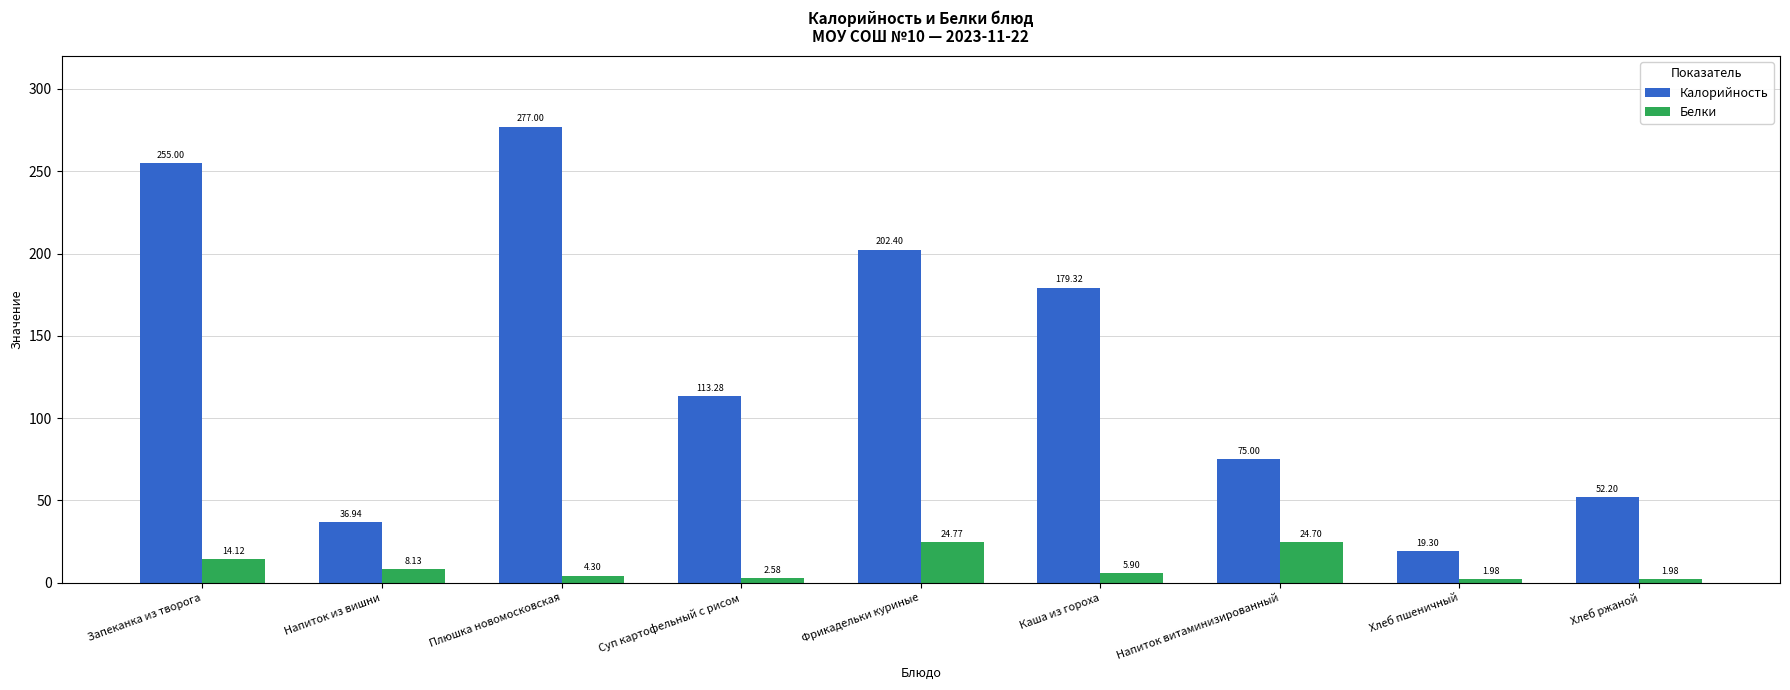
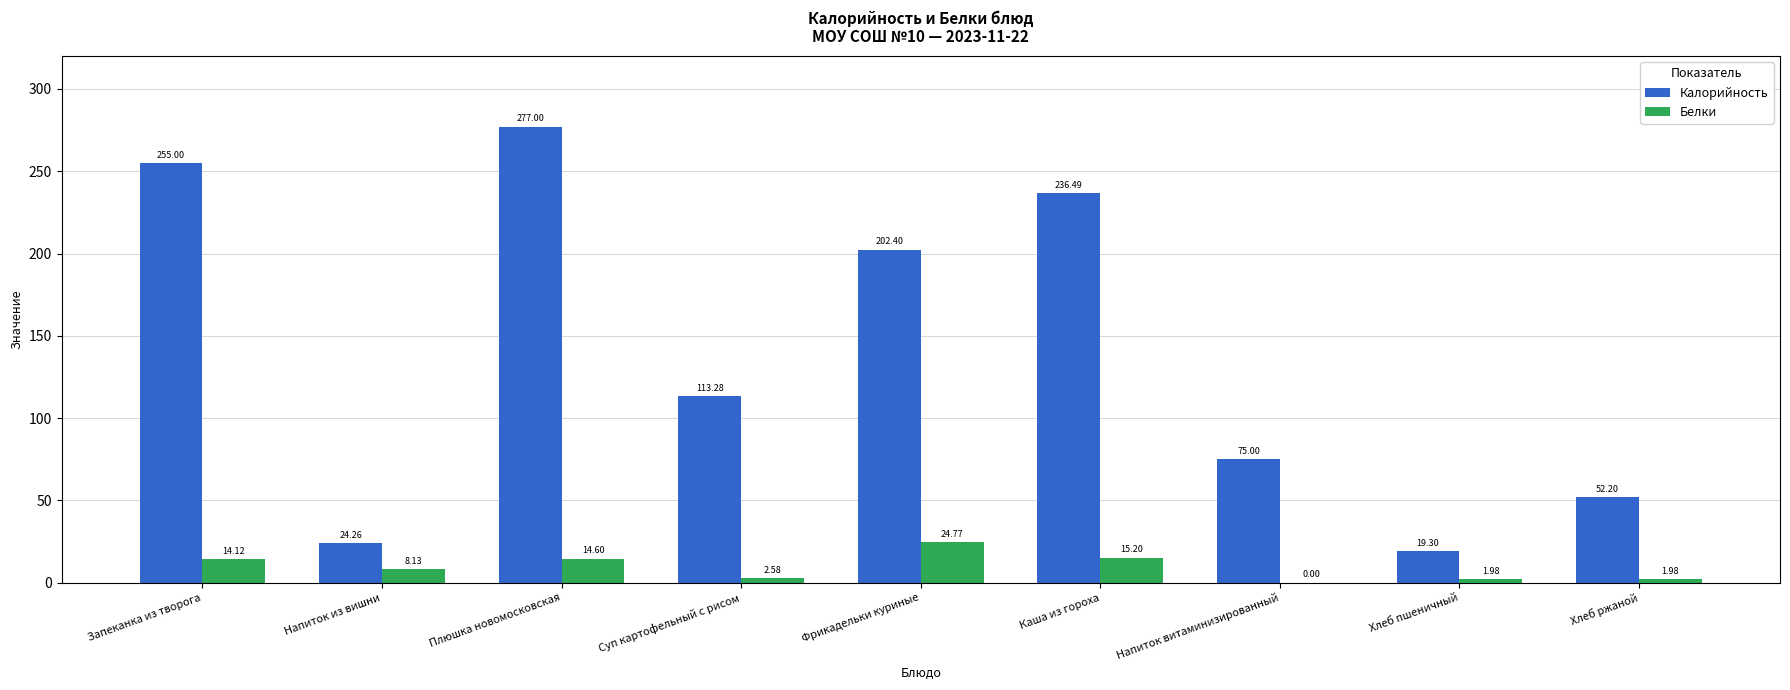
  {
    "Калорийность": {
      "Запеканка из творога": 255.00,
-     "Напиток из вишни": 36.94,
+     "Напиток из вишни": 24.26,
      "Плюшка новомосковская": 277.00,
      "Суп картофельный с рисом": 113.28,
      "Фрикадельки куриные": 202.40,
-     "Каша из гороха": 179.32,
+     "Каша из гороха": 236.49,
      "Напиток витаминизированный": 75.00,
      "Хлеб пшеничный": 19.30,
      "Хлеб ржаной": 52.20
    },
    "Белки": {
      "Запеканка из творога": 14.12,
      "Напиток из вишни": 8.13,
-     "Плюшка новомосковская": 4.30,
+     "Плюшка новомосковская": 14.60,
      "Суп картофельный с рисом": 2.58,
      "Фрикадельки куриные": 24.77,
-     "Каша из гороха": 5.90,
-     "Напиток витаминизированный": 24.70,
+     "Каша из гороха": 15.20,
+     "Напиток витаминизированный": 0.00,
      "Хлеб пшеничный": 1.98,
      "Хлеб ржаной": 1.98
    }
  }
